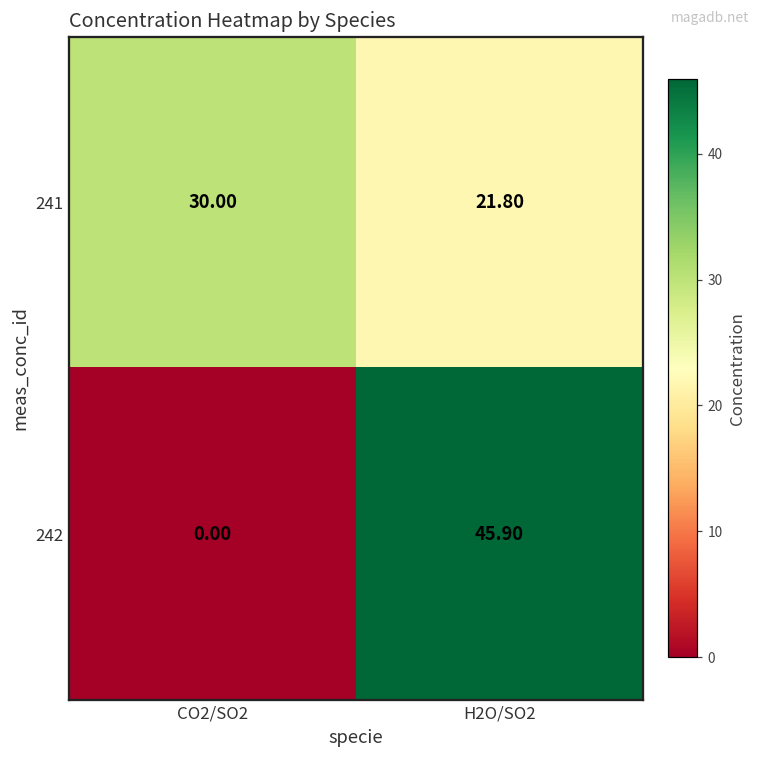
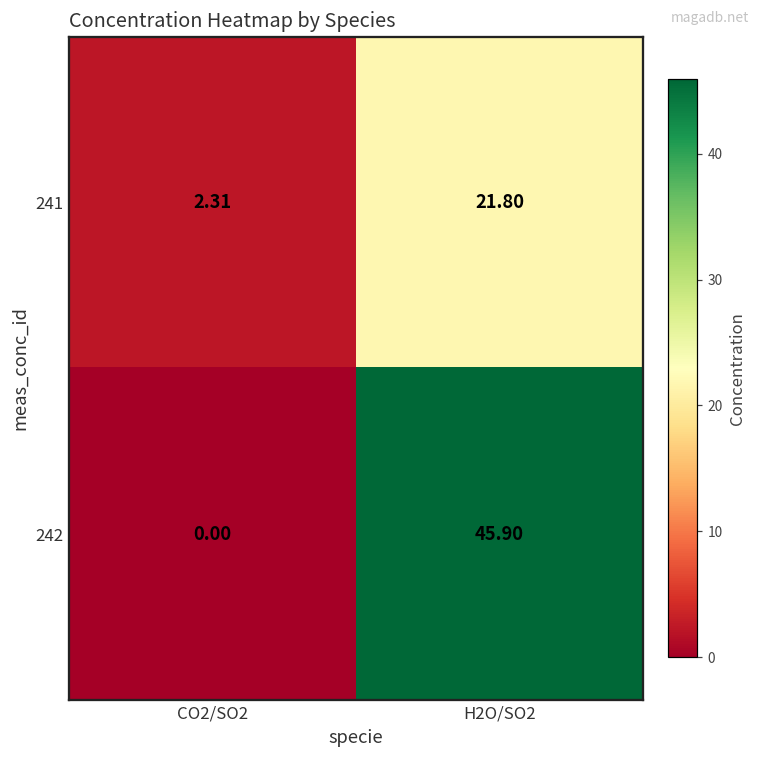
  {
    "241": {
-     "CO2/SO2": 30.00,
+     "CO2/SO2": 2.31,
      "H2O/SO2": 21.80
    },
    "242": {
      "CO2/SO2": 0.00,
      "H2O/SO2": 45.90
    }
  }
